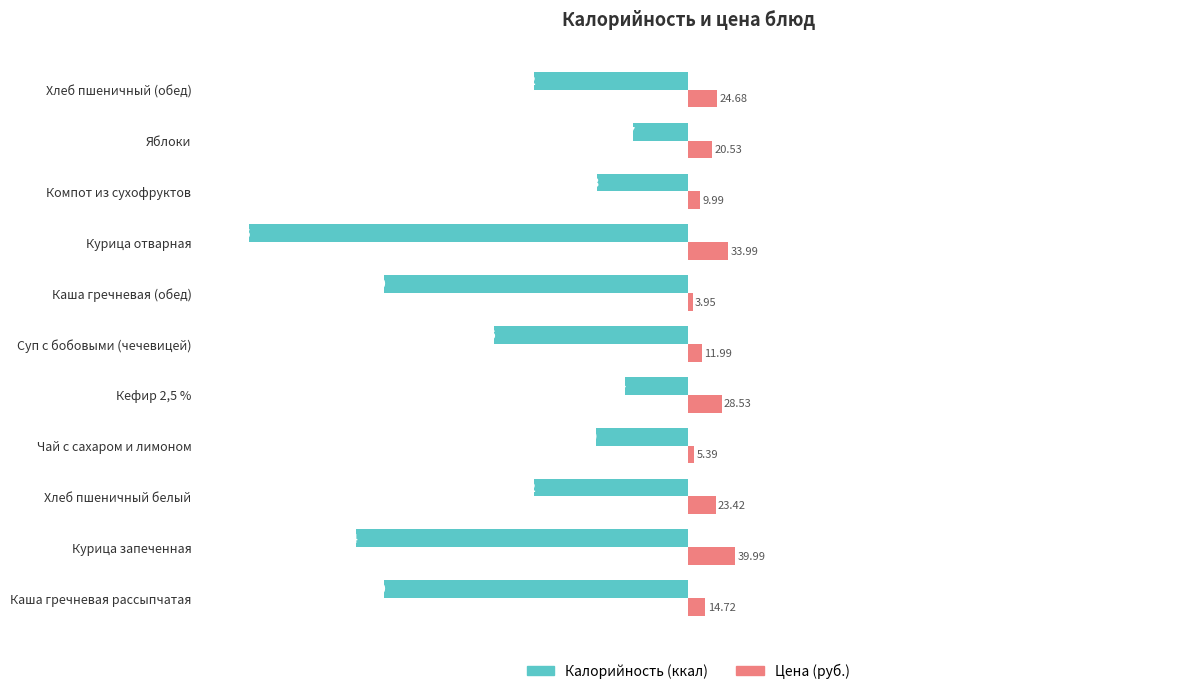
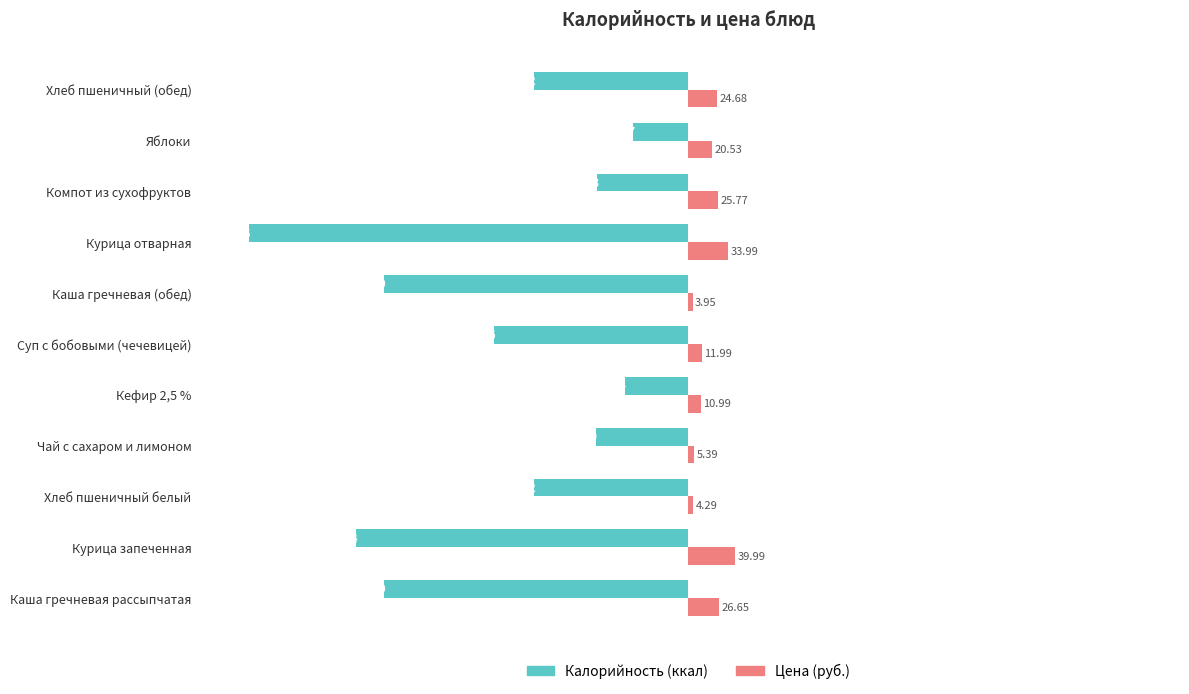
  {
    "Цена (руб.)": {
      "Хлеб пшеничный (обед)": 24.68,
      "Яблоки": 20.53,
-     "Компот из сухофруктов": 9.99,
+     "Компот из сухофруктов": 25.77,
      "Курица отварная": 33.99,
      "Каша гречневая (обед)": 3.95,
      "Суп с бобовыми (чечевицей)": 11.99,
-     "Кефир 2,5 %": 28.53,
+     "Кефир 2,5 %": 10.99,
      "Чай с сахаром и лимоном": 5.39,
-     "Хлеб пшеничный белый": 23.42,
+     "Хлеб пшеничный белый": 4.29,
      "Курица запеченная": 39.99,
-     "Каша гречневая рассыпчатая": 14.72
+     "Каша гречневая рассыпчатая": 26.65
    }
  }
